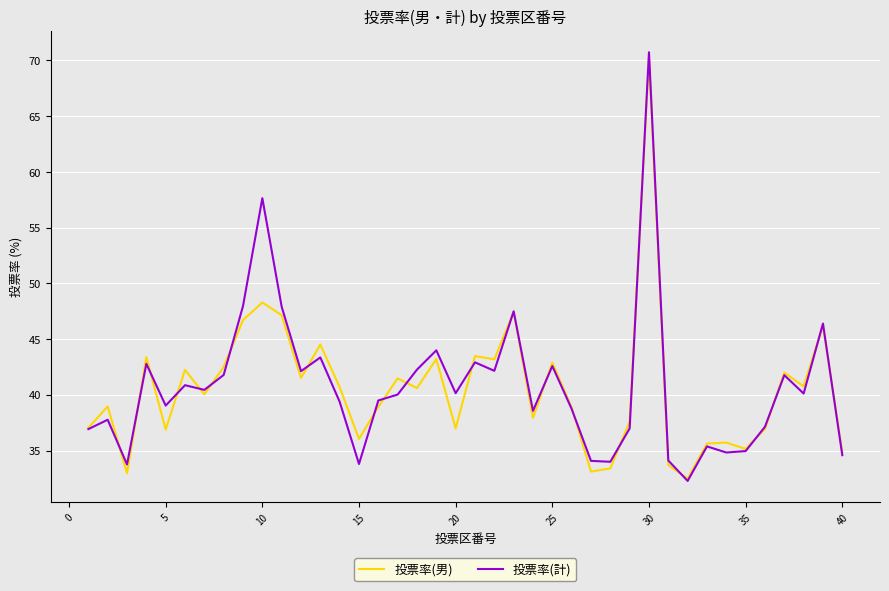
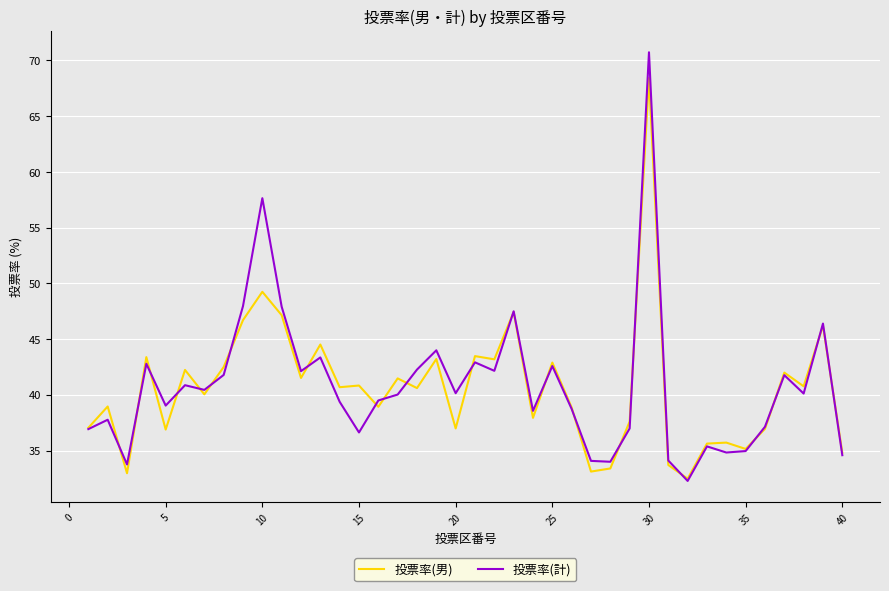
  {
    "投票率(男)": {
      "5": 36.9,
-     "10": 48.3,
-     "15": 36.0,
+     "10": 49.2,
+     "15": 40.8,
      "20": 37.0,
      "25": 42.9,
-     "30": 70.2,
+     "30": 68.4,
      "40": 34.8
    },
    "投票率(計)": {
      "5": 39.0,
      "10": 57.6,
-     "15": 33.8,
+     "15": 36.6,
      "20": 40.1,
      "25": 42.6,
      "30": 70.7,
      "40": 34.6
    }
  }
